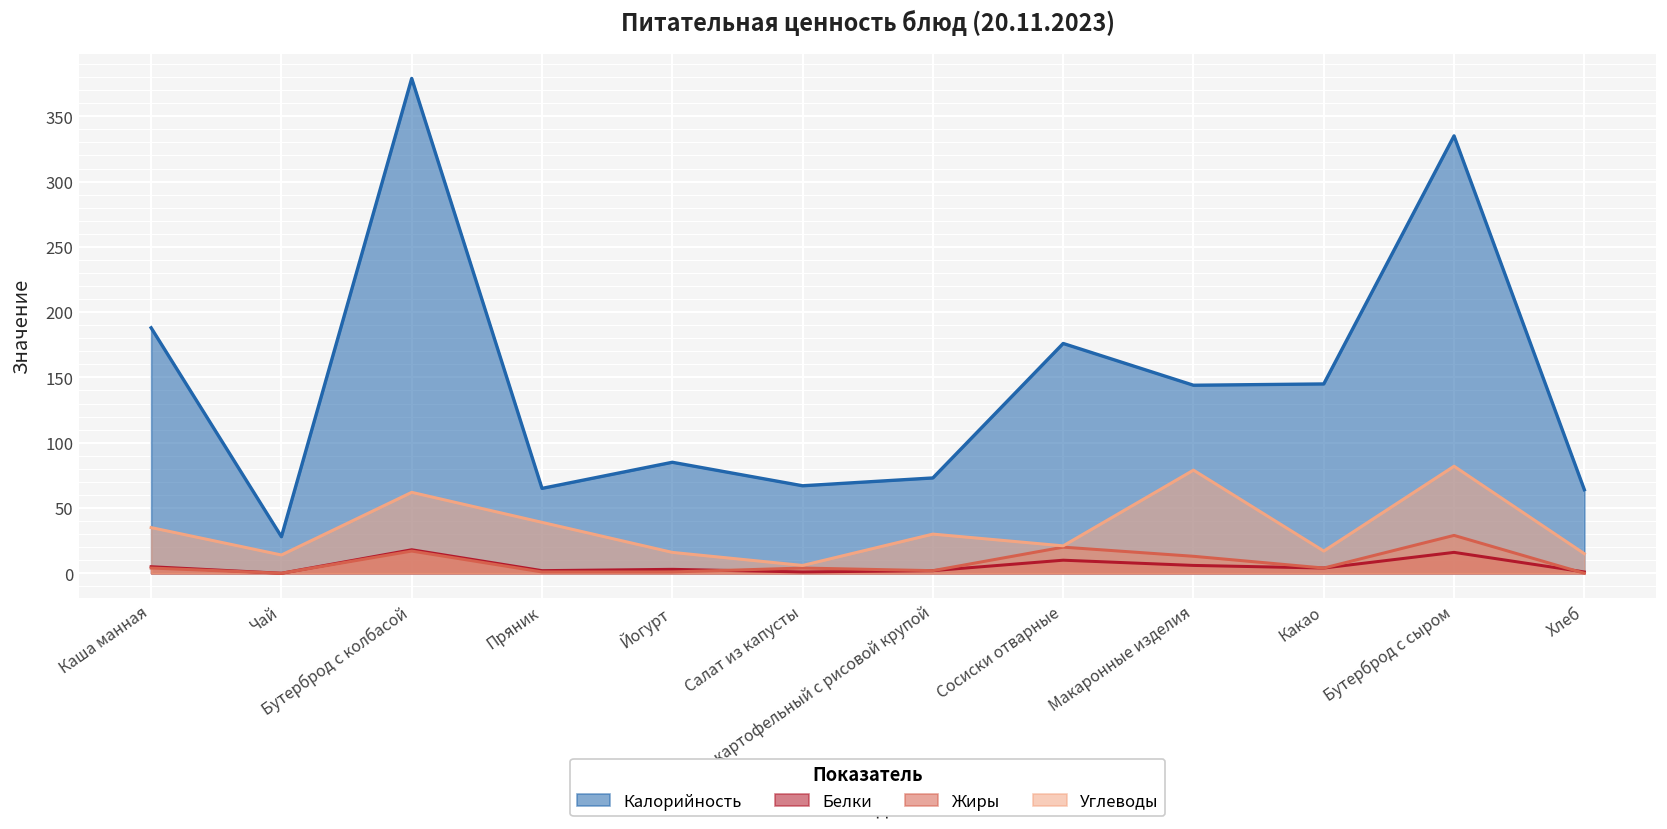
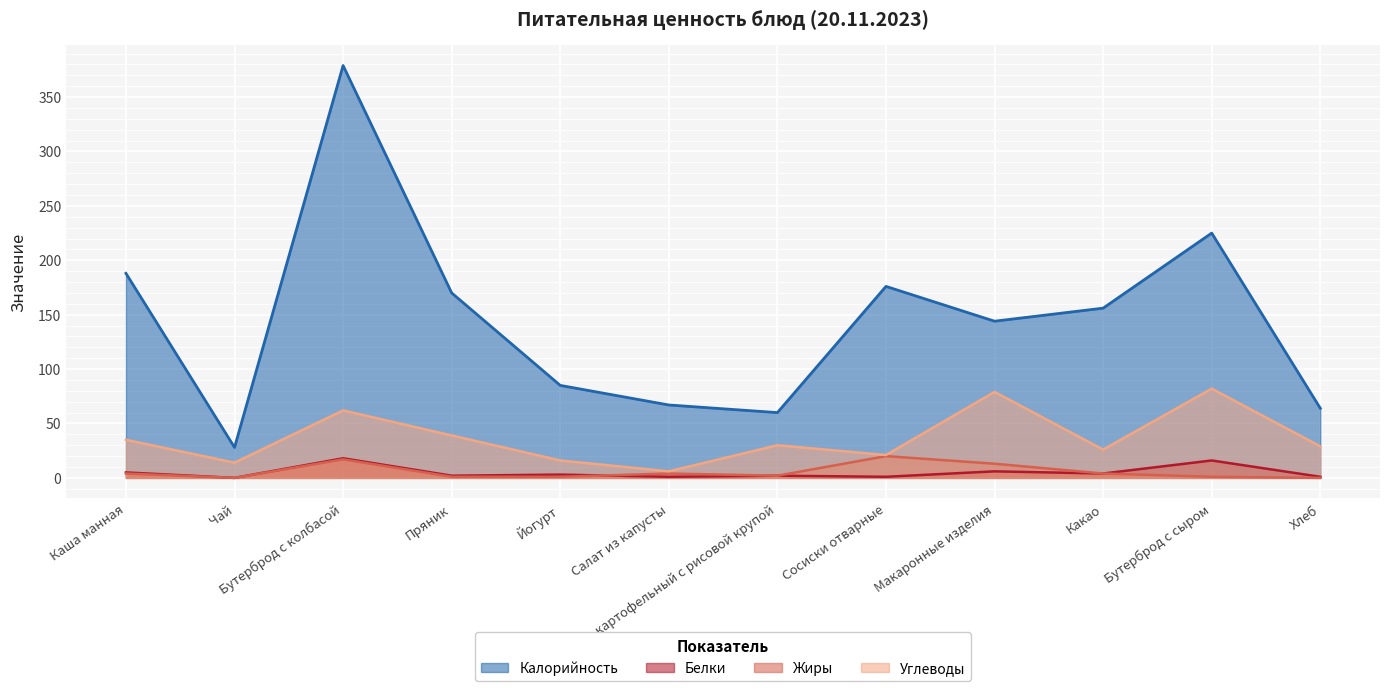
  {
    "Калорийность": {
      "Каша манная": 188,
      "Чай": 28,
      "Бутерброд с колбасой": 379,
-     "Пряник": 65,
+     "Пряник": 170,
      "Йогурт": 85,
      "Салат из капусты": 67,
-     "Суп картофельный с рисовой крупой": 73,
+     "Суп картофельный с рисовой крупой": 60,
      "Сосиски отварные": 176,
      "Макаронные изделия": 144,
-     "Какао": 145,
-     "Бутерброд с сыром": 335,
+     "Какао": 156,
+     "Бутерброд с сыром": 225,
      "Хлеб": 64
    },
    "Белки": {
      "Салат из капусты": 1,
-     "Сосиски отварные": 10,
+     "Сосиски отварные": 1,
      "Макаронные изделия": 6,
      "Бутерброд с сыром": 16
    },
    "Жиры": {
      "Макаронные изделия": 13,
-     "Бутерброд с сыром": 29
+     "Бутерброд с сыром": 1
    },
    "Углеводы": {
      "Каша манная": 35,
      "Чай": 14,
      "Бутерброд с колбасой": 62,
      "Пряник": 39,
      "Йогурт": 16,
      "Суп картофельный с рисовой крупой": 30,
      "Макаронные изделия": 79,
-     "Какао": 17,
+     "Какао": 26,
      "Бутерброд с сыром": 82,
-     "Хлеб": 15
+     "Хлеб": 29
    }
  }
